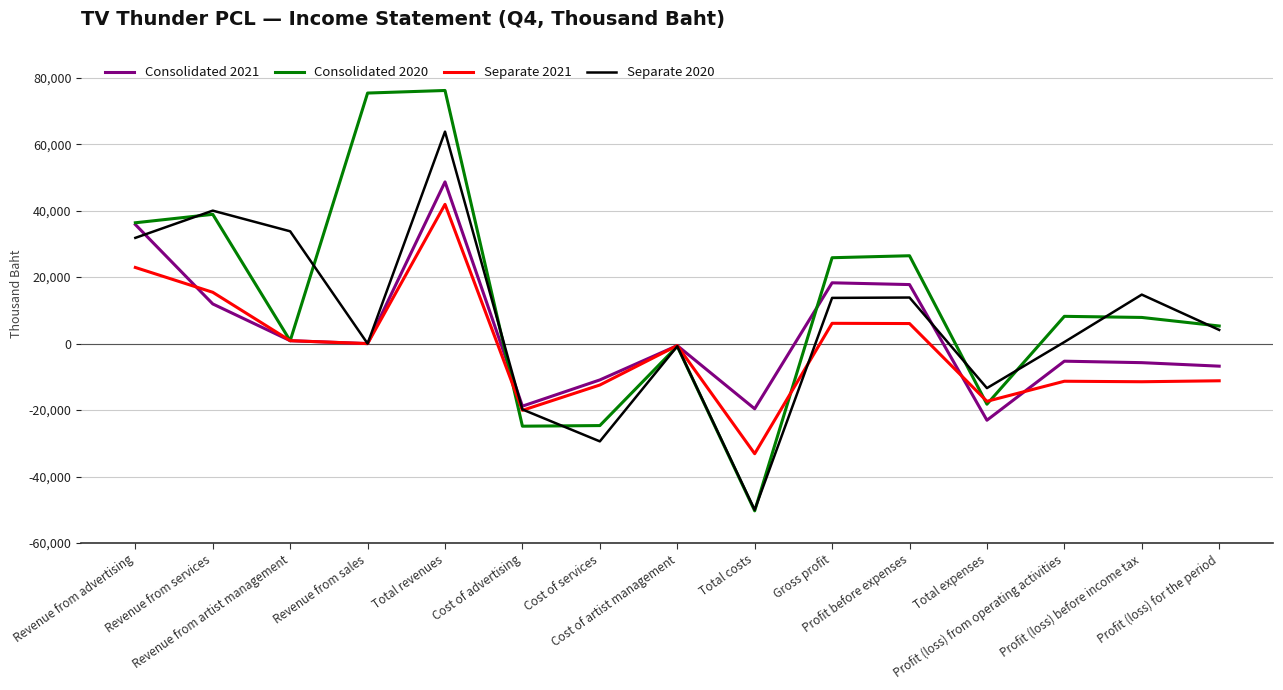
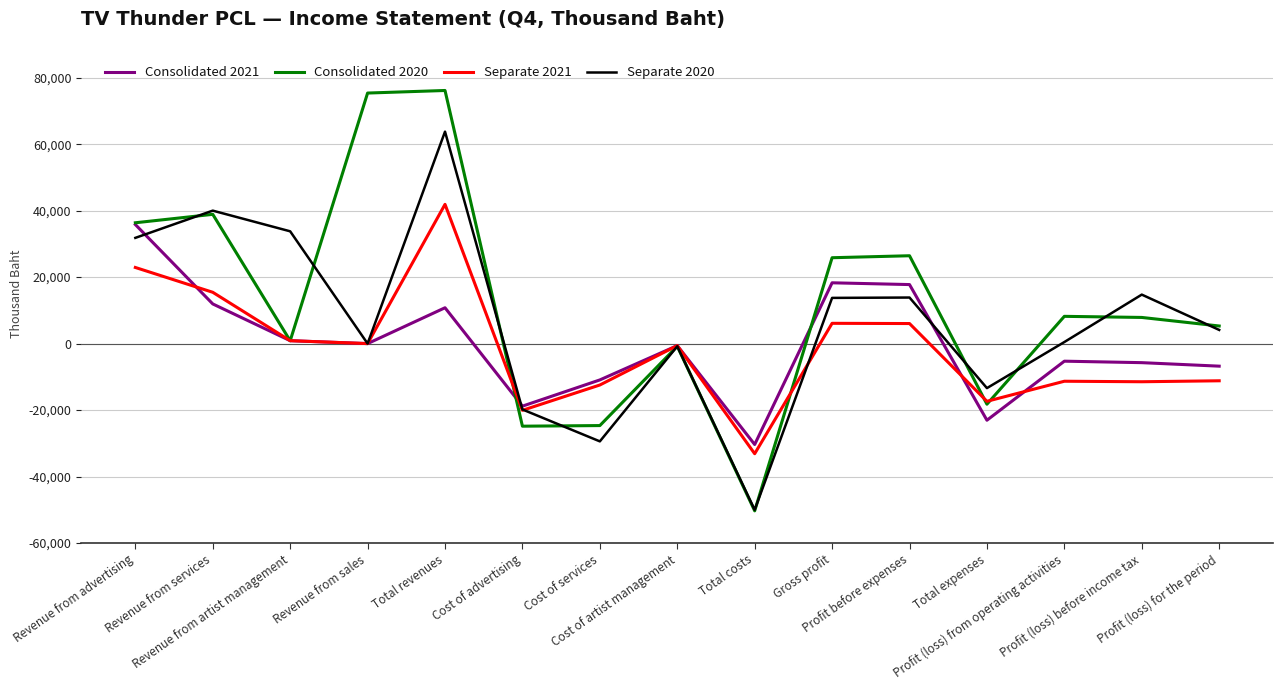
  {
    "Consolidated 2021": {
      "Revenue from services": "12,000",
-     "Total revenues": "49,000",
+     "Total revenues": "11,000",
      "Cost of advertising": "-19,000",
      "Cost of services": "-11,000",
-     "Total costs": "-20,000",
+     "Total costs": "-30,000",
      "Gross profit": "18,000",
      "Profit before expenses": "18,000",
      "Total expenses": "-23,000",
      "Profit (loss) from operating activities": "-5,000",
      "Profit (loss) before income tax": "-6,000",
      "Profit (loss) for the period": "-7,000"
    },
    "Consolidated 2020": {
      "Revenue from services": "39,000",
      "Revenue from sales": "75,000",
      "Total revenues": "76,000",
      "Cost of advertising": "-25,000",
      "Cost of services": "-25,000",
      "Gross profit": "26,000",
      "Profit before expenses": "26,000",
      "Total expenses": "-18,000",
      "Profit (loss) from operating activities": "8,000",
      "Profit (loss) before income tax": "8,000",
      "Profit (loss) for the period": "5,000"
    },
    "Separate 2021": {
      "Revenue from advertising": "23,000",
      "Revenue from services": "15,000",
      "Total revenues": "42,000",
      "Cost of services": "-12,000",
      "Total costs": "-33,000",
      "Gross profit": "6,000",
      "Profit before expenses": "6,000",
      "Total expenses": "-17,000",
      "Profit (loss) from operating activities": "-11,000",
      "Profit (loss) before income tax": "-11,000",
      "Profit (loss) for the period": "-11,000"
    },
    "Separate 2020": {
      "Revenue from advertising": "32,000",
      "Revenue from services": "40,000",
      "Revenue from artist management": "34,000",
      "Total revenues": "64,000",
      "Cost of services": "-29,000",
      "Gross profit": "14,000",
      "Profit before expenses": "14,000",
      "Total expenses": "-13,000",
      "Profit (loss) from operating activities": "0",
      "Profit (loss) before income tax": "15,000",
      "Profit (loss) for the period": "4,000"
    }
  }
